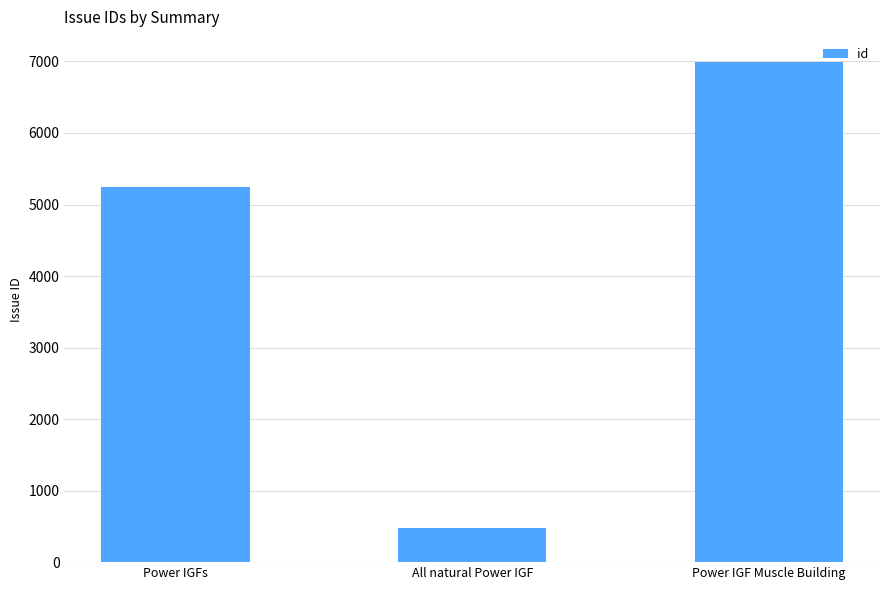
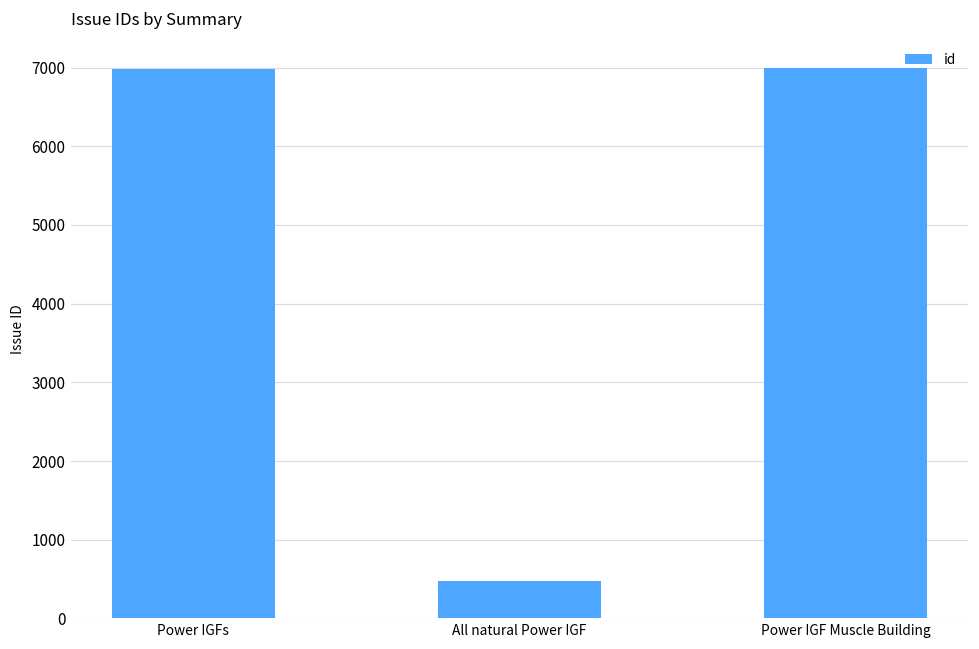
  {
-   "Power IGFs": 5300,
+   "Power IGFs": 7000,
    "All natural Power IGF": 500,
    "Power IGF Muscle Building": 7000
  }
